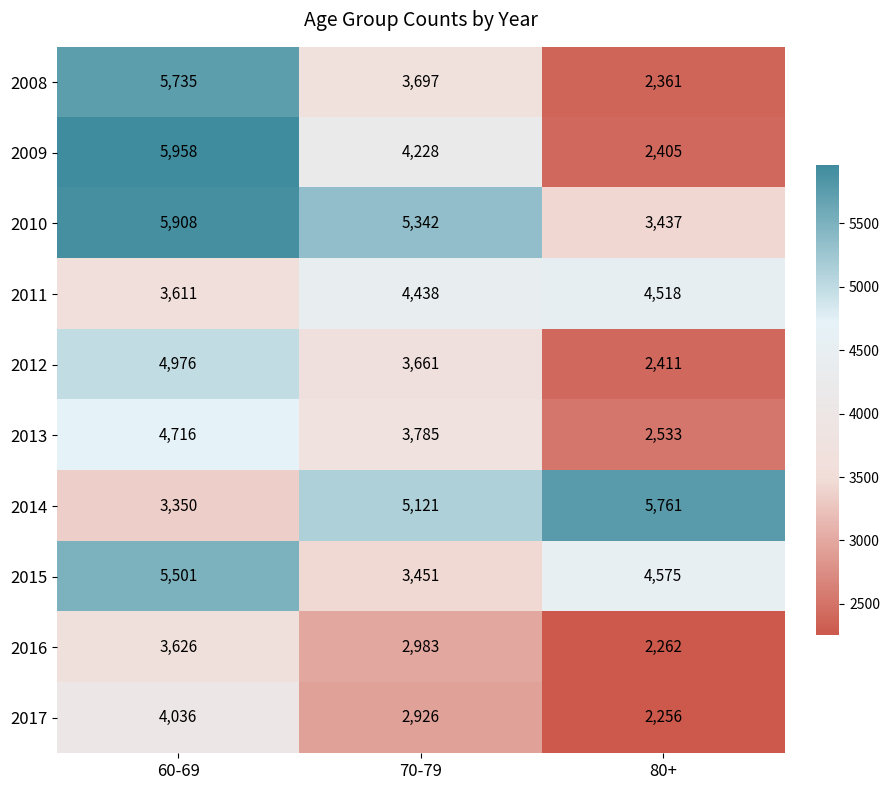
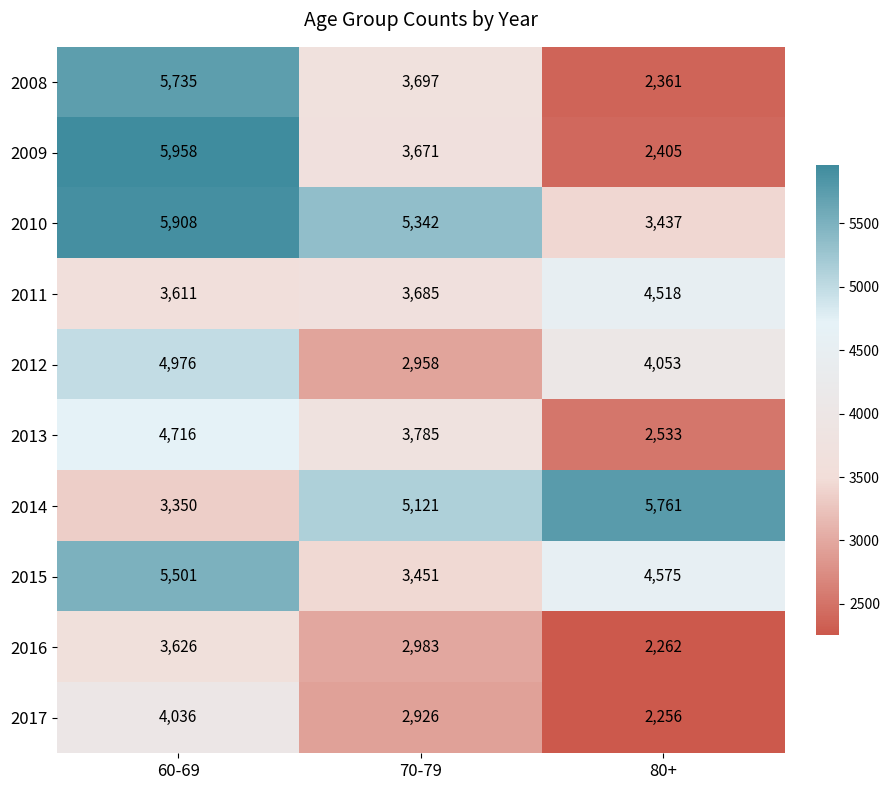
  {
    "2008": {
      "60-69": "5,735",
      "70-79": "3,697",
      "80+": "2,361"
    },
    "2009": {
      "60-69": "5,958",
-     "70-79": "4,228",
+     "70-79": "3,671",
      "80+": "2,405"
    },
    "2010": {
      "60-69": "5,908",
      "70-79": "5,342",
      "80+": "3,437"
    },
    "2011": {
      "60-69": "3,611",
-     "70-79": "4,438",
+     "70-79": "3,685",
      "80+": "4,518"
    },
    "2012": {
      "60-69": "4,976",
-     "70-79": "3,661",
-     "80+": "2,411"
+     "70-79": "2,958",
+     "80+": "4,053"
    },
    "2013": {
      "60-69": "4,716",
      "70-79": "3,785",
      "80+": "2,533"
    },
    "2014": {
      "60-69": "3,350",
      "70-79": "5,121",
      "80+": "5,761"
    },
    "2015": {
      "60-69": "5,501",
      "70-79": "3,451",
      "80+": "4,575"
    },
    "2016": {
      "60-69": "3,626",
      "70-79": "2,983",
      "80+": "2,262"
    },
    "2017": {
      "60-69": "4,036",
      "70-79": "2,926",
      "80+": "2,256"
    }
  }
